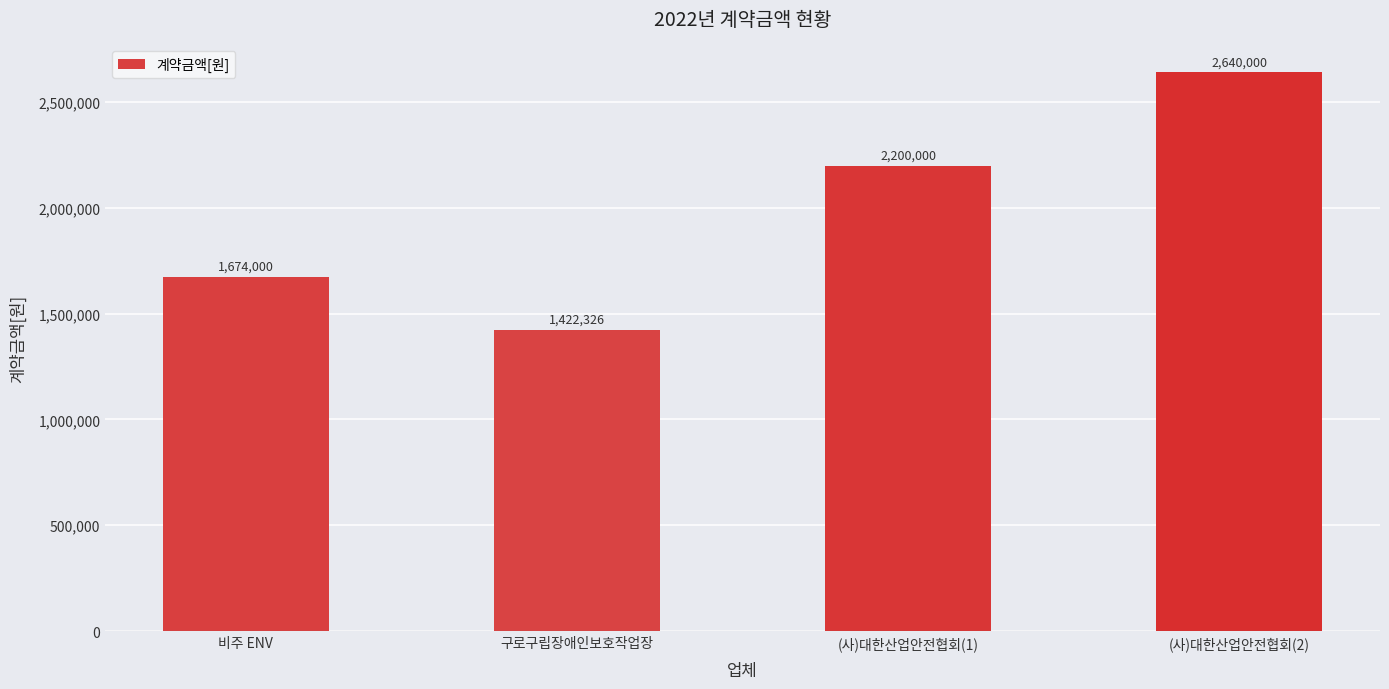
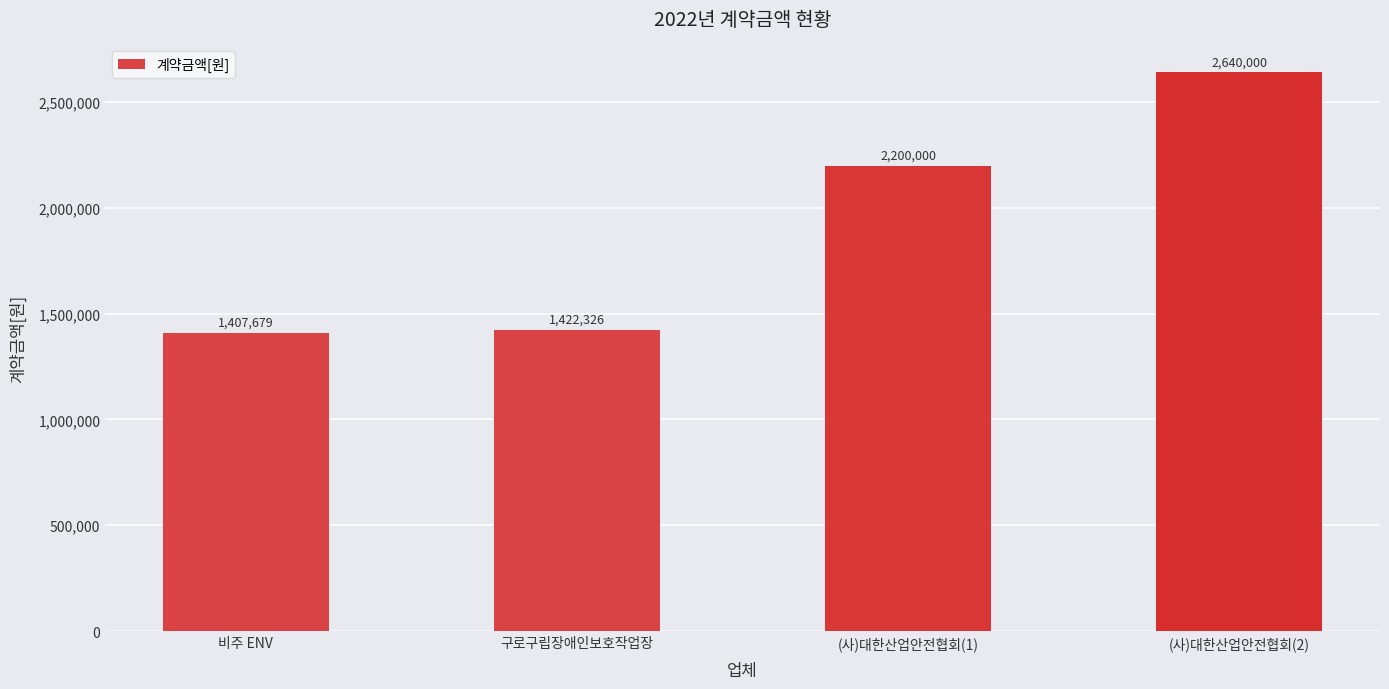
  {
-   "비주 ENV": "1,674,000",
+   "비주 ENV": "1,407,679",
    "구로구립장애인보호작업장": "1,422,326",
    "(사)대한산업안전협회(1)": "2,200,000",
    "(사)대한산업안전협회(2)": "2,640,000"
  }
